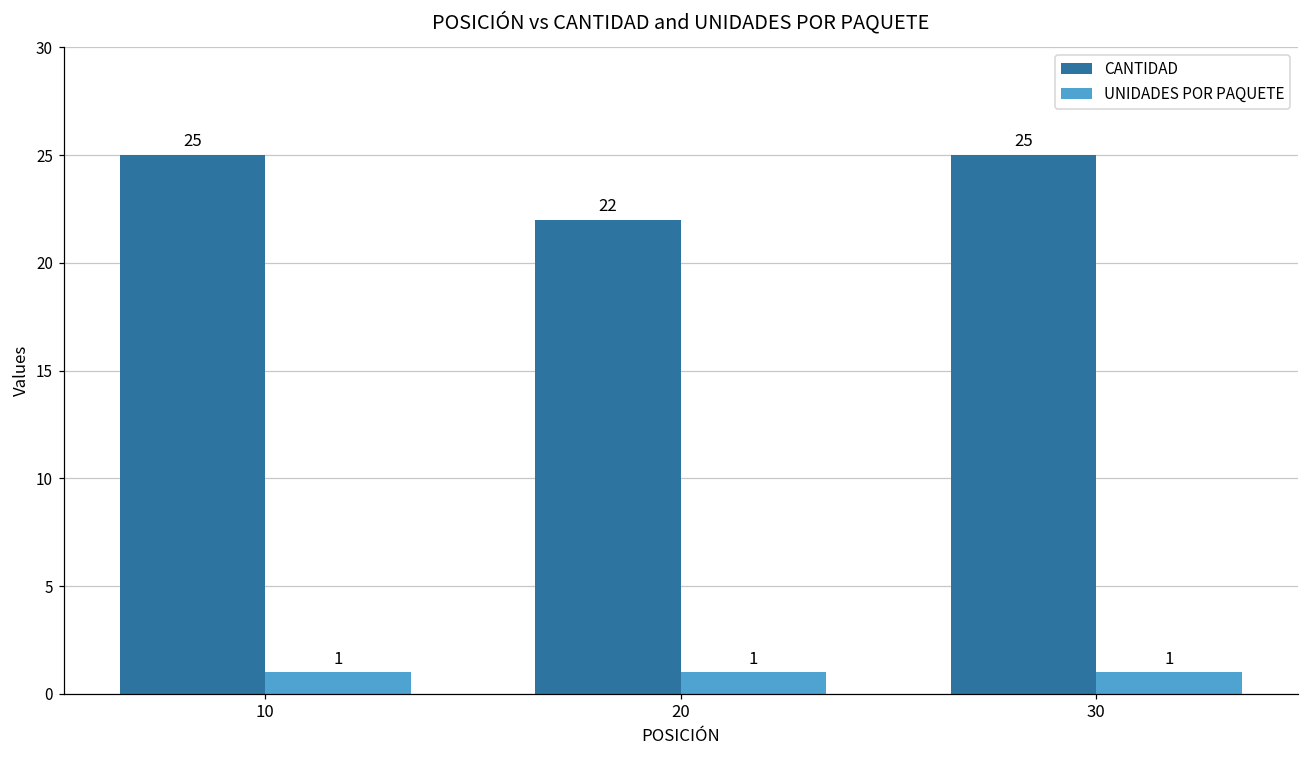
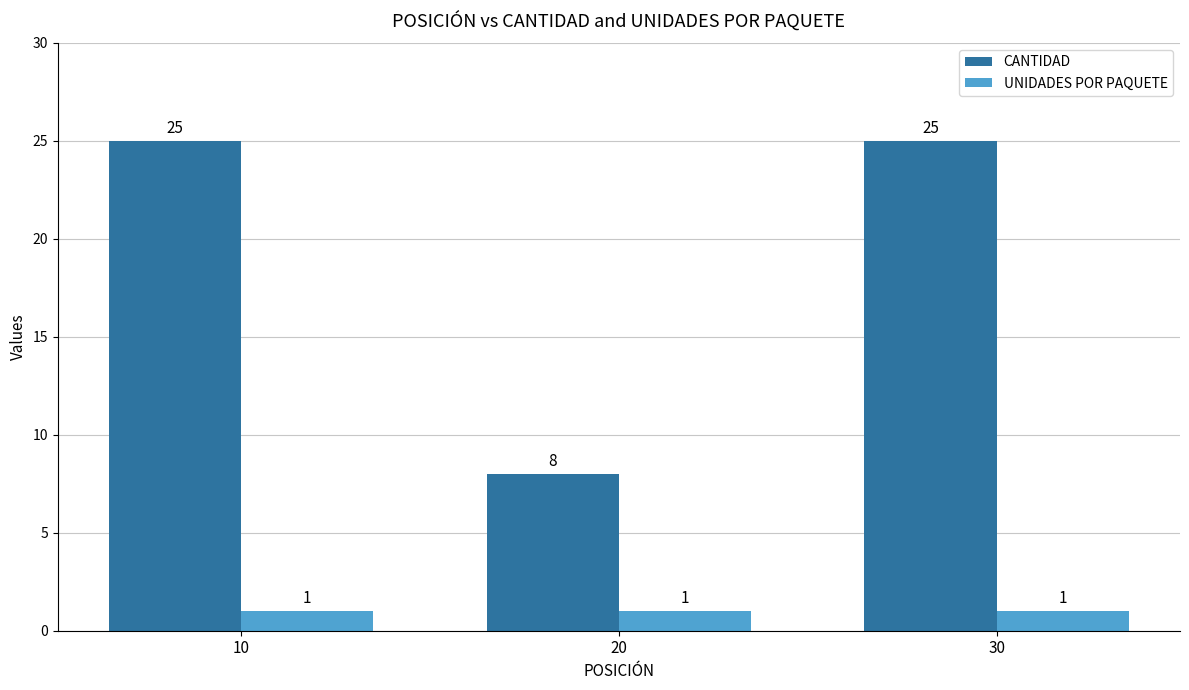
  {
    "CANTIDAD": {
      "10": 25,
-     "20": 22,
+     "20": 8,
      "30": 25
    },
    "UNIDADES POR PAQUETE": {
      "10": 1,
      "20": 1,
      "30": 1
    }
  }
